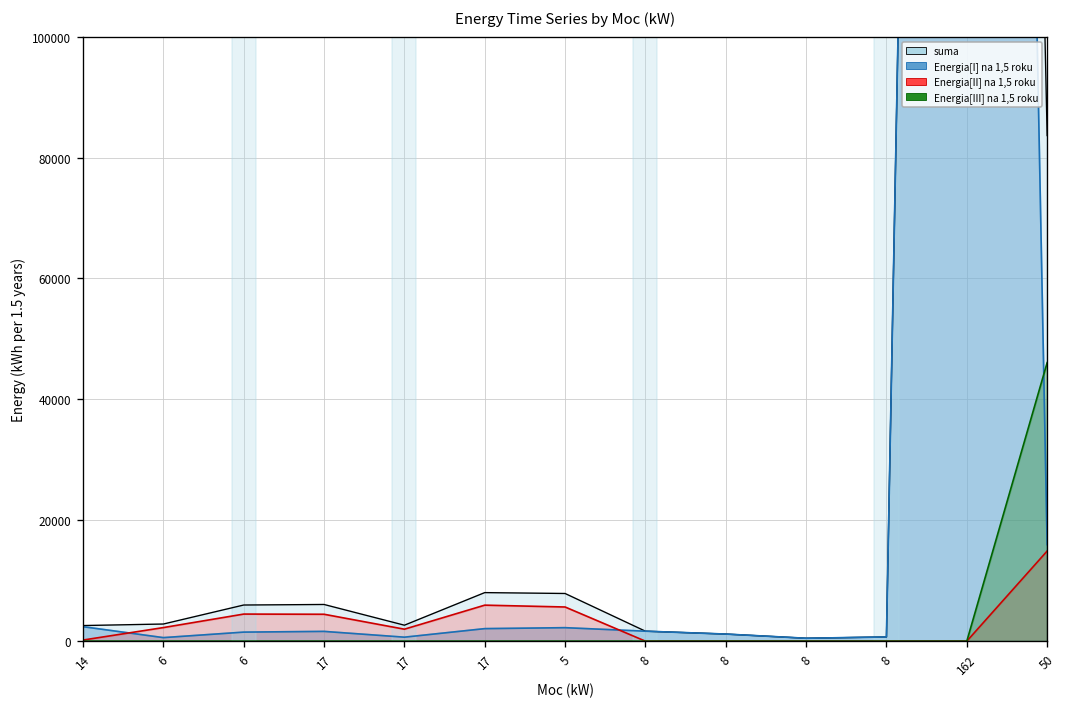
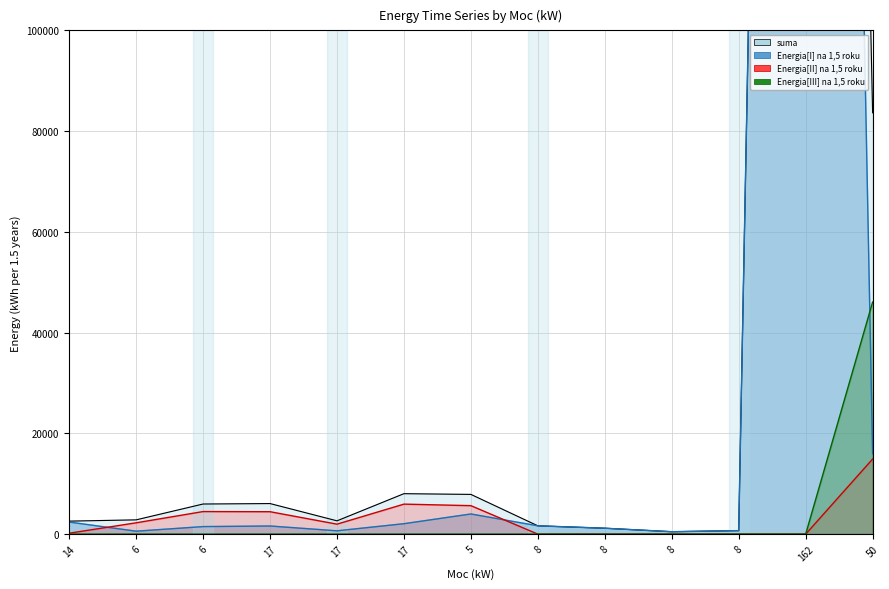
  {
    "suma": {
      "5": 8000,
      "50": 84000
    },
    "Energia[I] na 1,5 roku": {
-     "5": 2000,
+     "5": 4000,
      "50": 16000
    },
    "Energia[II] na 1,5 roku": {
      "5": 6000,
      "50": 15000
    },
    "Energia[III] na 1,5 roku": {
      "5": 0,
      "50": 46000
    }
  }
